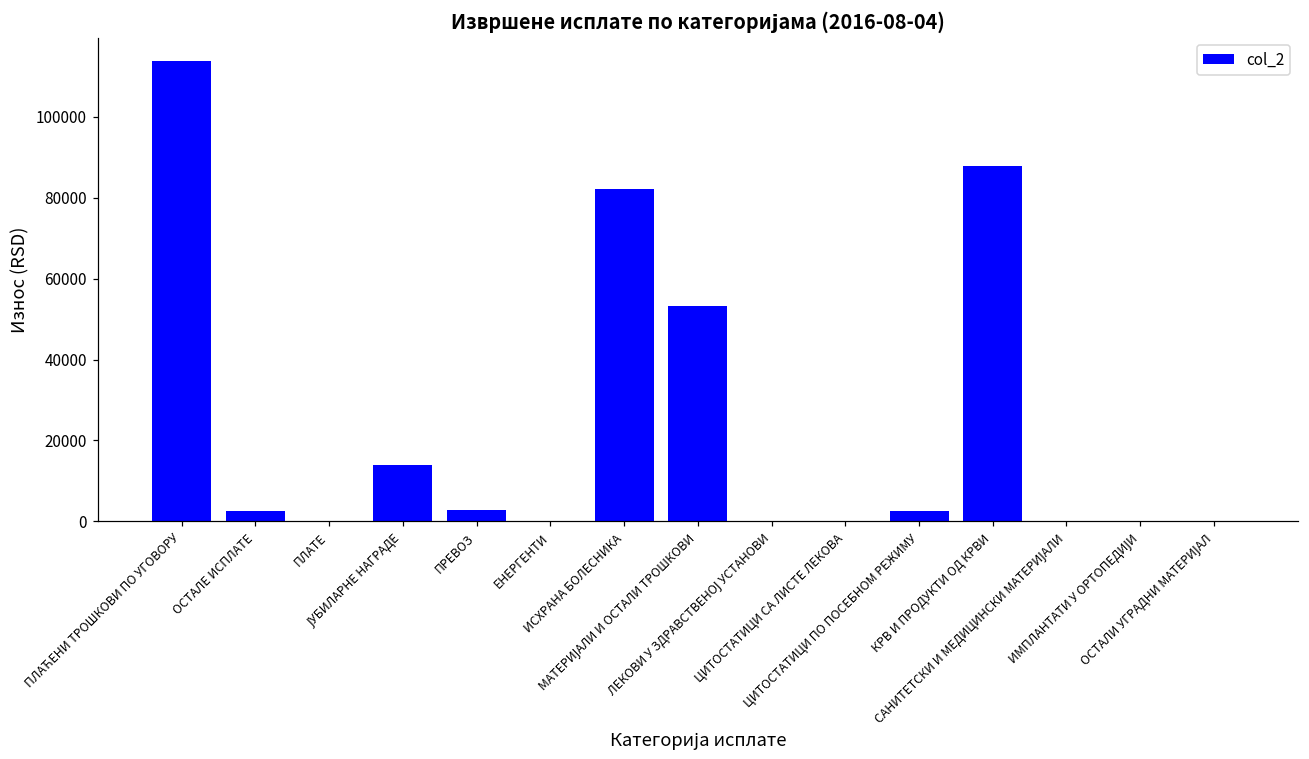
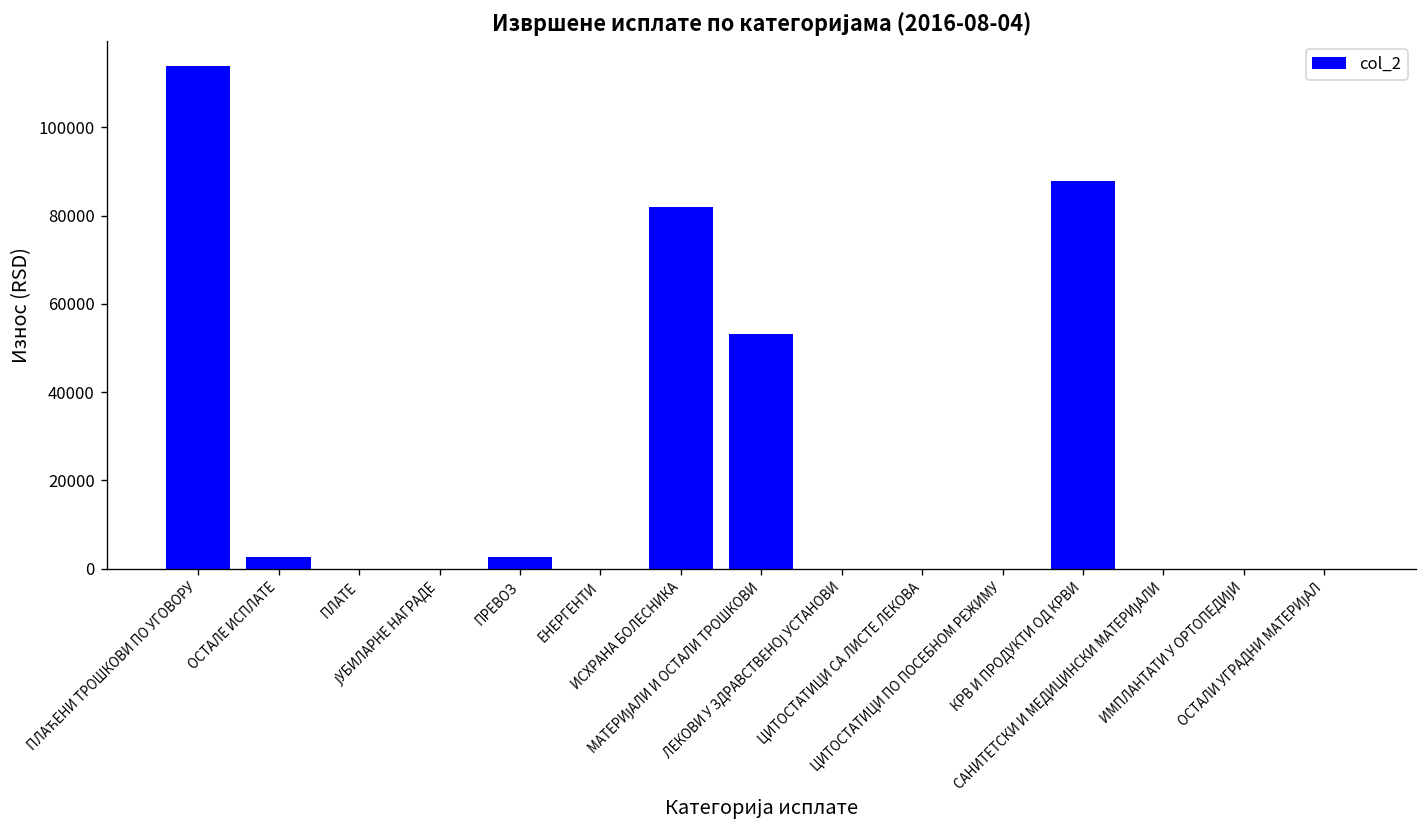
  {
    "ПЛАЋЕНИ ТРОШКОВИ ПО УГОВОРУ": 114000,
    "ОСТАЛЕ ИСПЛАТЕ": 3000,
    "ПЛАТЕ": 0,
-   "ЈУБИЛАРНЕ НАГРАДЕ": 14000,
+   "ЈУБИЛАРНЕ НАГРАДЕ": 0,
    "ПРЕВОЗ": 3000,
    "ЕНЕРГЕНТИ": 0,
    "ИСХРАНА БОЛЕСНИКА": 82000,
    "МАТЕРИЈАЛИ И ОСТАЛИ ТРОШКОВИ": 53000,
    "ЛЕКОВИ У ЗДРАВСТВЕНОЈ УСТАНОВИ": 0,
    "ЦИТОСТАТИЦИ СА ЛИСТЕ ЛЕКОВА": 0,
-   "ЦИТОСТАТИЦИ ПО ПОСЕБНОМ РЕЖИМУ": 2000,
+   "ЦИТОСТАТИЦИ ПО ПОСЕБНОМ РЕЖИМУ": 0,
    "КРВ И ПРОДУКТИ ОД КРВИ": 88000,
    "САНИТЕТСКИ И МЕДИЦИНСКИ МАТЕРИЈАЛИ": 0,
    "ИМПЛАНТАТИ У ОРТОПЕДИЈИ": 0,
    "ОСТАЛИ УГРАДНИ МАТЕРИЈАЛ": 0
  }
